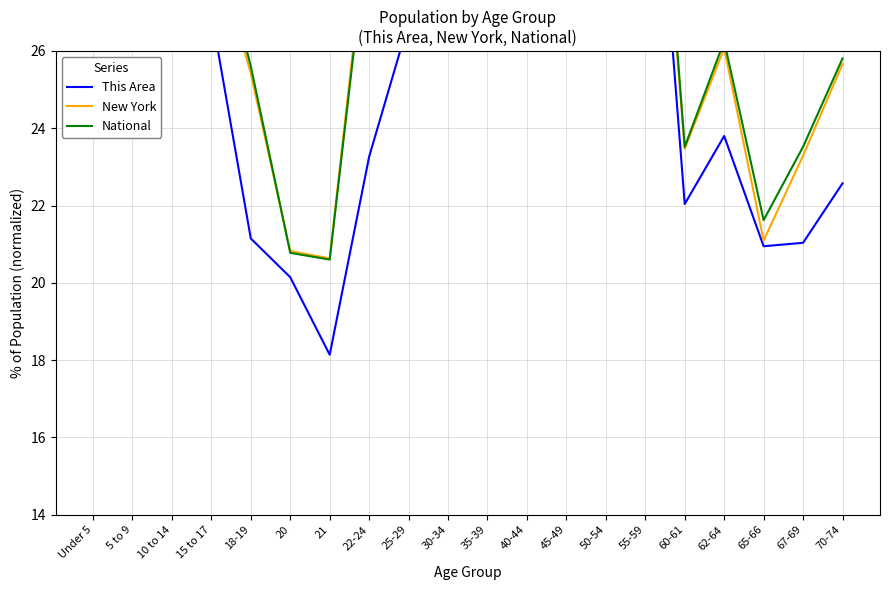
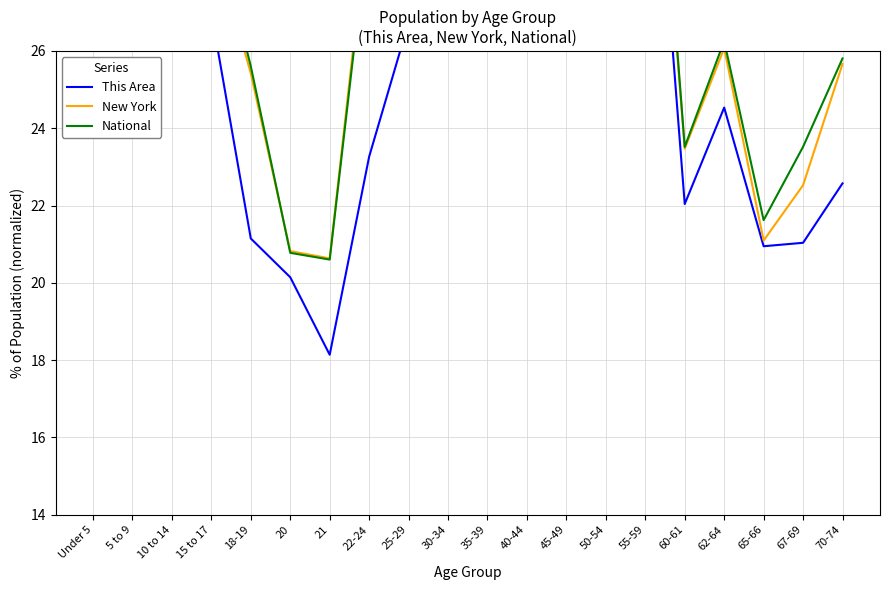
  {
    "This Area": {
      "18-19": 21.1,
      "20": 20.1,
      "21": 18.1,
      "22-24": 23.3,
      "60-61": 22.0,
-     "62-64": 23.8,
+     "62-64": 24.5,
      "65-66": 20.9,
      "67-69": 21.0,
      "70-74": 22.6
    },
    "New York": {
      "18-19": 25.4,
      "65-66": 21.1,
-     "67-69": 23.3,
+     "67-69": 22.5,
      "70-74": 25.7
    },
    "National": {
      "18-19": 25.6,
      "65-66": 21.6,
      "67-69": 23.5,
      "70-74": 25.8
    }
  }
